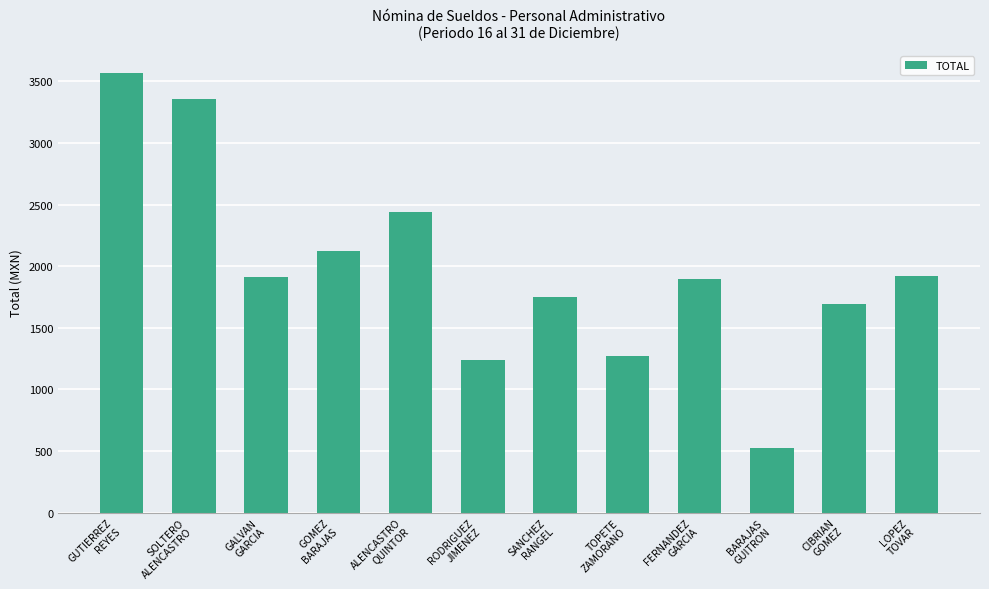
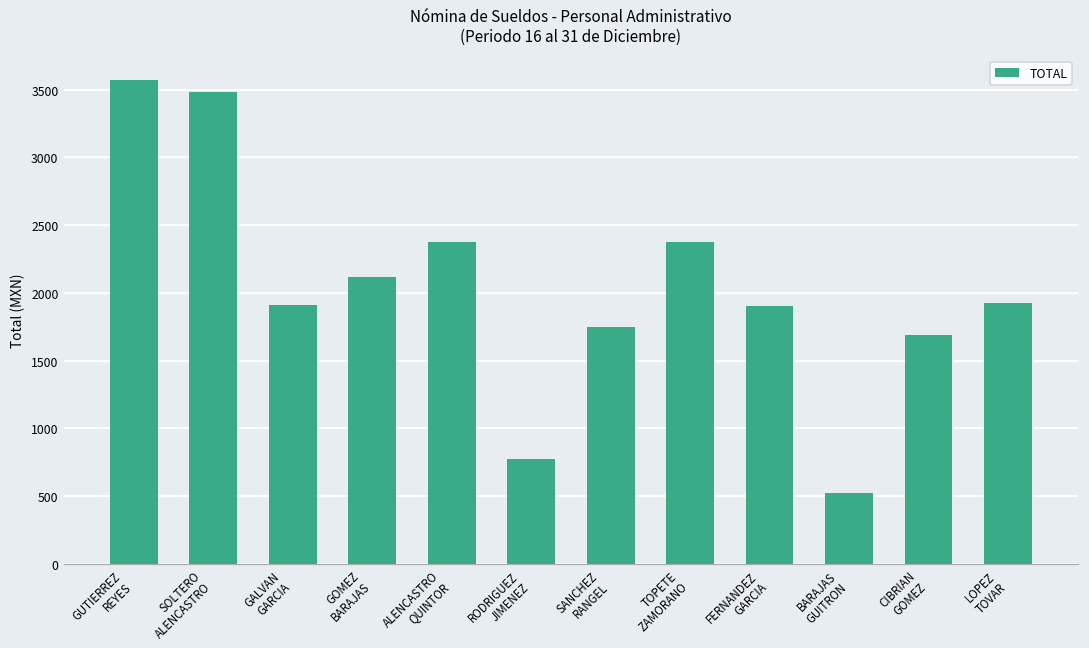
  {
    "GUTIERREZ REYES": 3570,
-   "SOLTERO ALENCASTRO": 3350,
+   "SOLTERO ALENCASTRO": 3480,
    "GALVAN GARCIA": 1910,
    "GOMEZ BARAJAS": 2120,
-   "ALENCASTRO QUINTOR": 2440,
-   "RODRIGUEZ JIMENEZ": 1240,
+   "ALENCASTRO QUINTOR": 2370,
+   "RODRIGUEZ JIMENEZ": 770,
    "SANCHEZ RANGEL": 1750,
-   "TOPETE ZAMORANO": 1270,
+   "TOPETE ZAMORANO": 2370,
    "FERNANDEZ GARCIA": 1900,
    "BARAJAS GUITRON": 520,
    "CIBRIAN GOMEZ": 1690,
    "LOPEZ TOVAR": 1920
  }
